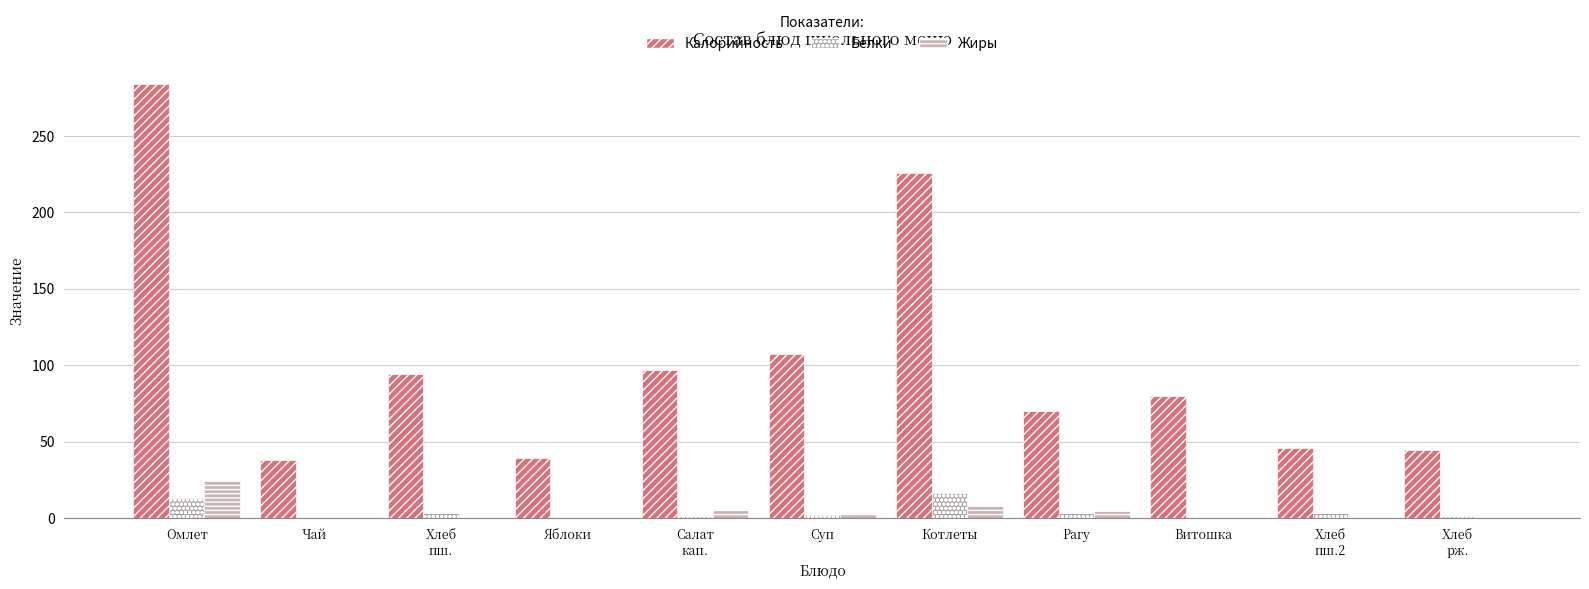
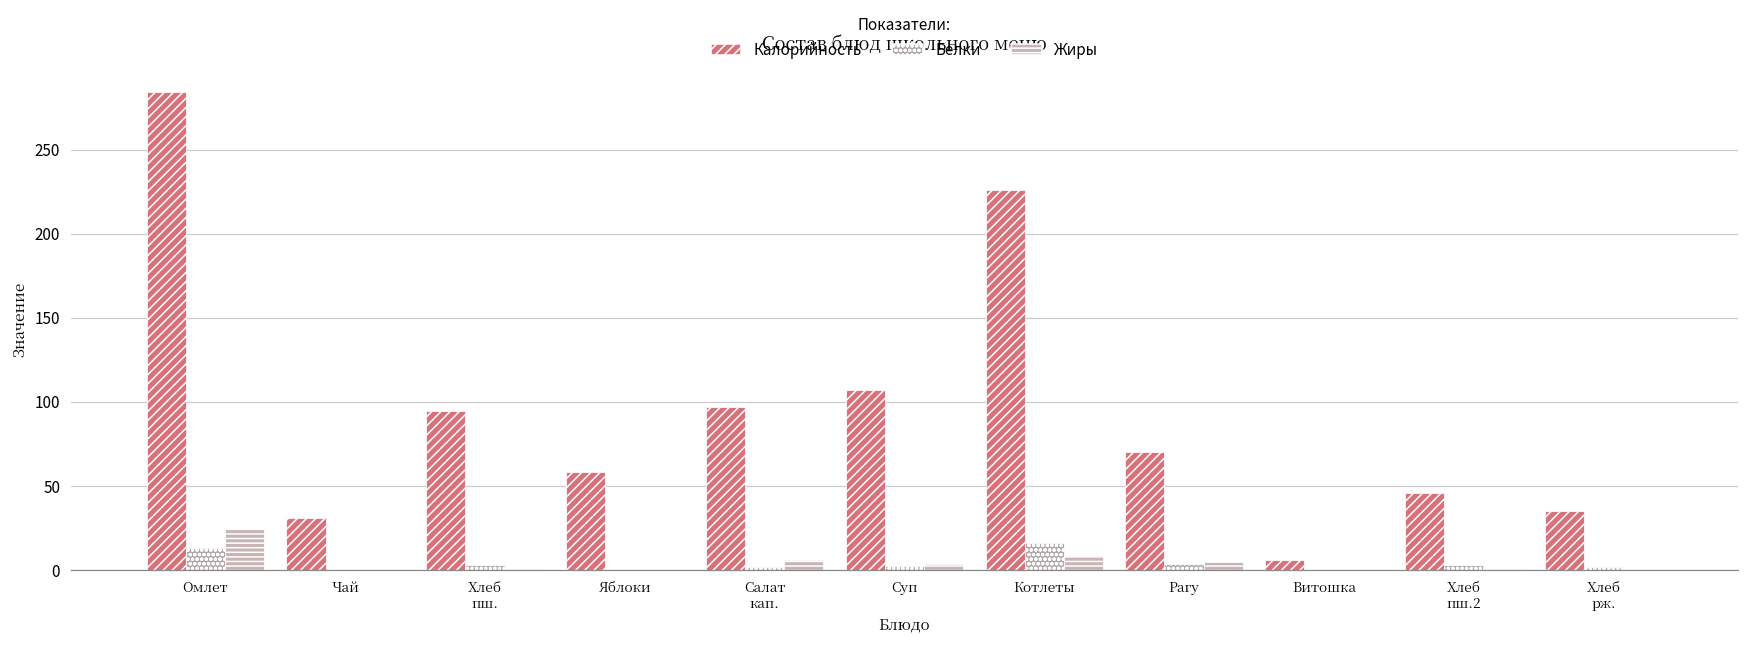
  {
    "Калорийность": {
      "Омлет": 284,
-     "Чай": 38,
+     "Чай": 31,
      "Хлеб пш.": 94,
-     "Яблоки": 39,
+     "Яблоки": 58,
      "Салат кап.": 97,
      "Суп": 107,
      "Котлеты": 226,
      "Рагу": 70,
-     "Витошка": 80,
+     "Витошка": 6,
      "Хлеб пш.2": 46,
-     "Хлеб рж.": 44
+     "Хлеб рж.": 35
    }
  }
